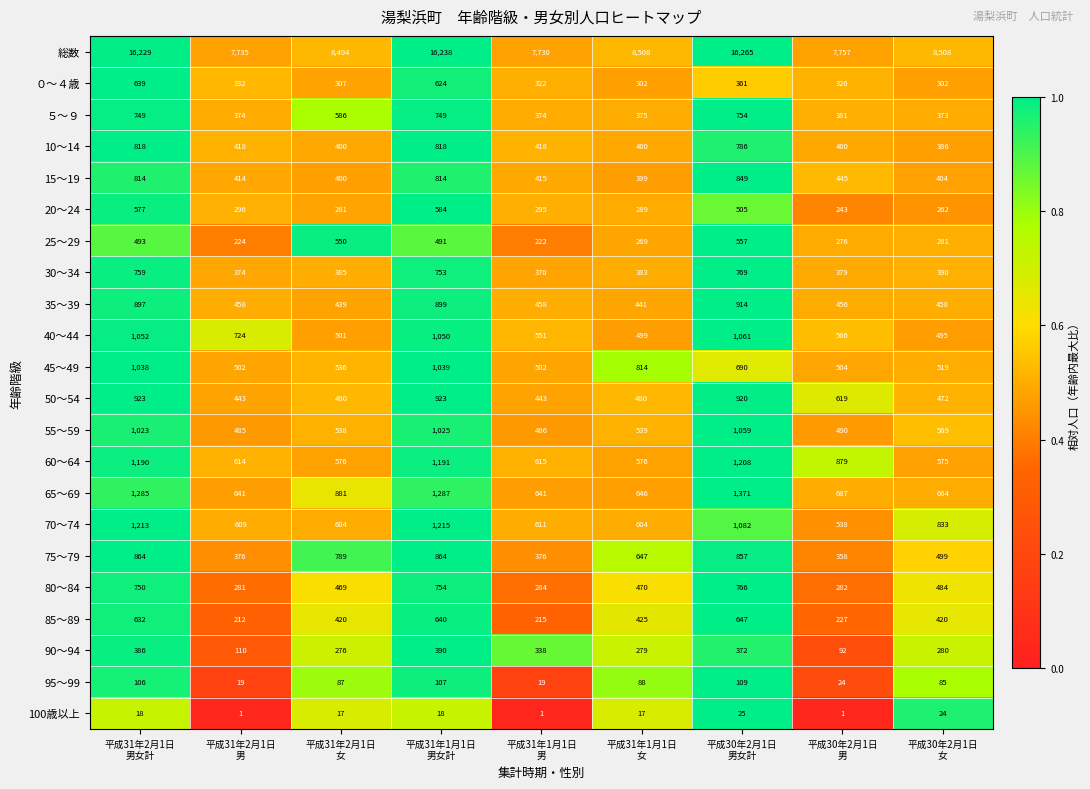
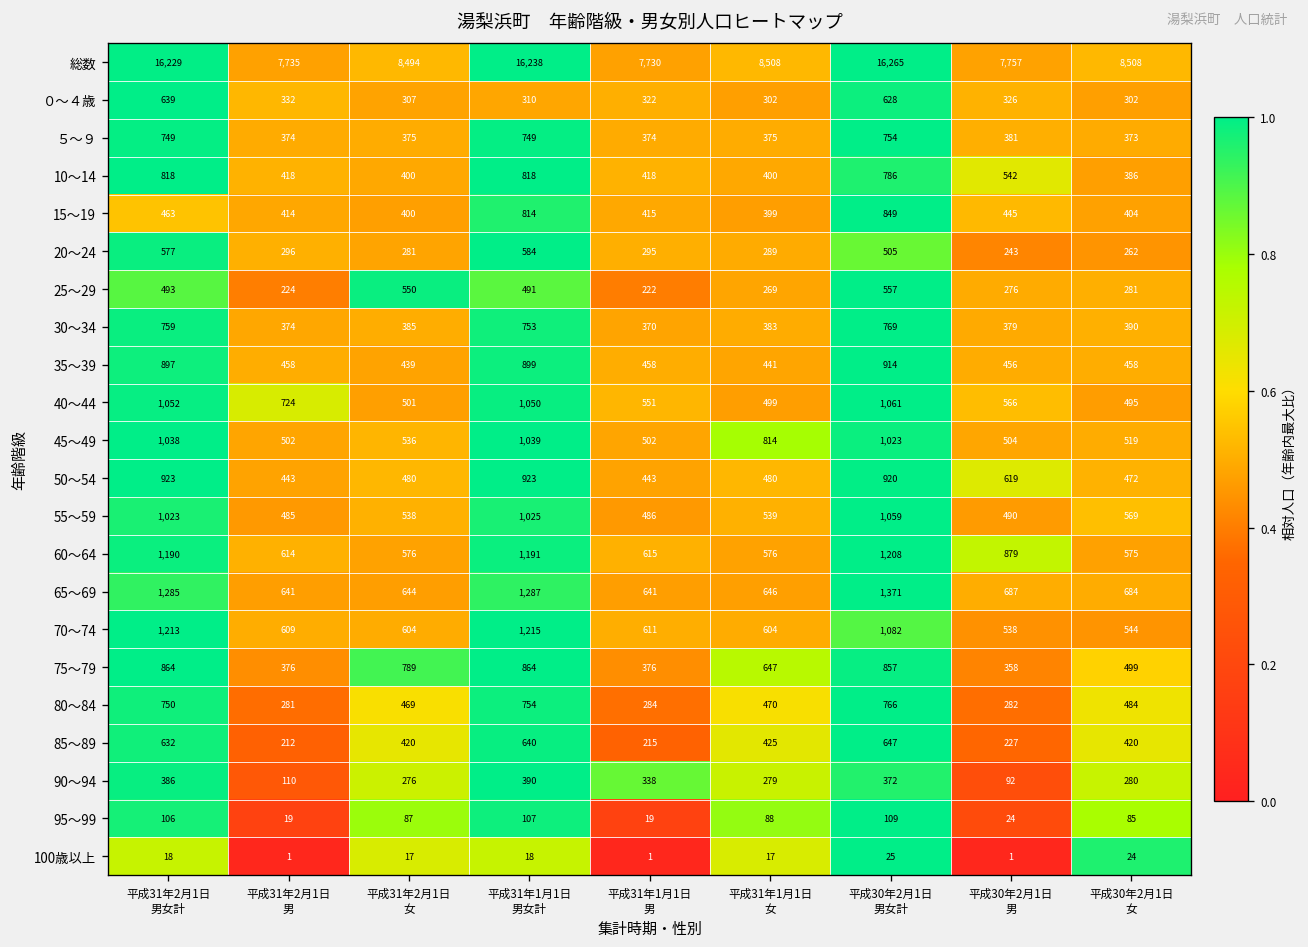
  {
    "総数": {
      "平成31年2月1日 男女計": "16,229",
      "平成31年2月1日 男": "7,735",
      "平成31年2月1日 女": "8,494",
      "平成31年1月1日 男女計": "16,238",
      "平成31年1月1日 男": "7,730",
      "平成31年1月1日 女": "8,508",
      "平成30年2月1日 男女計": "16,265",
      "平成30年2月1日 男": "7,757",
      "平成30年2月1日 女": "8,508"
    },
    "０～４歳": {
      "平成31年2月1日 男女計": "639",
      "平成31年2月1日 男": "332",
      "平成31年2月1日 女": "307",
-     "平成31年1月1日 男女計": "624",
+     "平成31年1月1日 男女計": "310",
      "平成31年1月1日 男": "322",
      "平成31年1月1日 女": "302",
-     "平成30年2月1日 男女計": "361",
+     "平成30年2月1日 男女計": "628",
      "平成30年2月1日 男": "326",
      "平成30年2月1日 女": "302"
    },
    "５～９": {
      "平成31年2月1日 男女計": "749",
      "平成31年2月1日 男": "374",
-     "平成31年2月1日 女": "586",
+     "平成31年2月1日 女": "375",
      "平成31年1月1日 男女計": "749",
      "平成31年1月1日 男": "374",
      "平成31年1月1日 女": "375",
      "平成30年2月1日 男女計": "754",
      "平成30年2月1日 男": "381",
      "平成30年2月1日 女": "373"
    },
    "10～14": {
      "平成31年2月1日 男女計": "818",
      "平成31年2月1日 男": "418",
      "平成31年2月1日 女": "400",
      "平成31年1月1日 男女計": "818",
      "平成31年1月1日 男": "418",
      "平成31年1月1日 女": "400",
      "平成30年2月1日 男女計": "786",
-     "平成30年2月1日 男": "400",
+     "平成30年2月1日 男": "542",
      "平成30年2月1日 女": "386"
    },
    "15～19": {
-     "平成31年2月1日 男女計": "814",
+     "平成31年2月1日 男女計": "463",
      "平成31年2月1日 男": "414",
      "平成31年2月1日 女": "400",
      "平成31年1月1日 男女計": "814",
      "平成31年1月1日 男": "415",
      "平成31年1月1日 女": "399",
      "平成30年2月1日 男女計": "849",
      "平成30年2月1日 男": "445",
      "平成30年2月1日 女": "404"
    },
    "20～24": {
      "平成31年2月1日 男女計": "577",
      "平成31年2月1日 男": "296",
      "平成31年2月1日 女": "281",
      "平成31年1月1日 男女計": "584",
      "平成31年1月1日 男": "295",
      "平成31年1月1日 女": "289",
      "平成30年2月1日 男女計": "505",
      "平成30年2月1日 男": "243",
      "平成30年2月1日 女": "262"
    },
    "25～29": {
      "平成31年2月1日 男女計": "493",
      "平成31年2月1日 男": "224",
      "平成31年2月1日 女": "550",
      "平成31年1月1日 男女計": "491",
      "平成31年1月1日 男": "222",
      "平成31年1月1日 女": "269",
      "平成30年2月1日 男女計": "557",
      "平成30年2月1日 男": "276",
      "平成30年2月1日 女": "281"
    },
    "30～34": {
      "平成31年2月1日 男女計": "759",
      "平成31年2月1日 男": "374",
      "平成31年2月1日 女": "385",
      "平成31年1月1日 男女計": "753",
      "平成31年1月1日 男": "370",
      "平成31年1月1日 女": "383",
      "平成30年2月1日 男女計": "769",
      "平成30年2月1日 男": "379",
      "平成30年2月1日 女": "390"
    },
    "35～39": {
      "平成31年2月1日 男女計": "897",
      "平成31年2月1日 男": "458",
      "平成31年2月1日 女": "439",
      "平成31年1月1日 男女計": "899",
      "平成31年1月1日 男": "458",
      "平成31年1月1日 女": "441",
      "平成30年2月1日 男女計": "914",
      "平成30年2月1日 男": "456",
      "平成30年2月1日 女": "458"
    },
    "40～44": {
      "平成31年2月1日 男女計": "1,052",
      "平成31年2月1日 男": "724",
      "平成31年2月1日 女": "501",
      "平成31年1月1日 男女計": "1,050",
      "平成31年1月1日 男": "551",
      "平成31年1月1日 女": "499",
      "平成30年2月1日 男女計": "1,061",
      "平成30年2月1日 男": "566",
      "平成30年2月1日 女": "495"
    },
    "45～49": {
      "平成31年2月1日 男女計": "1,038",
      "平成31年2月1日 男": "502",
      "平成31年2月1日 女": "536",
      "平成31年1月1日 男女計": "1,039",
      "平成31年1月1日 男": "502",
      "平成31年1月1日 女": "814",
-     "平成30年2月1日 男女計": "690",
+     "平成30年2月1日 男女計": "1,023",
      "平成30年2月1日 男": "504",
      "平成30年2月1日 女": "519"
    },
    "50～54": {
      "平成31年2月1日 男女計": "923",
      "平成31年2月1日 男": "443",
      "平成31年2月1日 女": "480",
      "平成31年1月1日 男女計": "923",
      "平成31年1月1日 男": "443",
      "平成31年1月1日 女": "480",
      "平成30年2月1日 男女計": "920",
      "平成30年2月1日 男": "619",
      "平成30年2月1日 女": "472"
    },
    "55～59": {
      "平成31年2月1日 男女計": "1,023",
      "平成31年2月1日 男": "485",
      "平成31年2月1日 女": "538",
      "平成31年1月1日 男女計": "1,025",
      "平成31年1月1日 男": "486",
      "平成31年1月1日 女": "539",
      "平成30年2月1日 男女計": "1,059",
      "平成30年2月1日 男": "490",
      "平成30年2月1日 女": "569"
    },
    "60～64": {
      "平成31年2月1日 男女計": "1,190",
      "平成31年2月1日 男": "614",
      "平成31年2月1日 女": "576",
      "平成31年1月1日 男女計": "1,191",
      "平成31年1月1日 男": "615",
      "平成31年1月1日 女": "576",
      "平成30年2月1日 男女計": "1,208",
      "平成30年2月1日 男": "879",
      "平成30年2月1日 女": "575"
    },
    "65～69": {
      "平成31年2月1日 男女計": "1,285",
      "平成31年2月1日 男": "641",
-     "平成31年2月1日 女": "881",
+     "平成31年2月1日 女": "644",
      "平成31年1月1日 男女計": "1,287",
      "平成31年1月1日 男": "641",
      "平成31年1月1日 女": "646",
      "平成30年2月1日 男女計": "1,371",
      "平成30年2月1日 男": "687",
      "平成30年2月1日 女": "684"
    },
    "70～74": {
      "平成31年2月1日 男女計": "1,213",
      "平成31年2月1日 男": "609",
      "平成31年2月1日 女": "604",
      "平成31年1月1日 男女計": "1,215",
      "平成31年1月1日 男": "611",
      "平成31年1月1日 女": "604",
      "平成30年2月1日 男女計": "1,082",
      "平成30年2月1日 男": "538",
-     "平成30年2月1日 女": "833"
+     "平成30年2月1日 女": "544"
    },
    "75～79": {
      "平成31年2月1日 男女計": "864",
      "平成31年2月1日 男": "376",
      "平成31年2月1日 女": "789",
      "平成31年1月1日 男女計": "864",
      "平成31年1月1日 男": "376",
      "平成31年1月1日 女": "647",
      "平成30年2月1日 男女計": "857",
      "平成30年2月1日 男": "358",
      "平成30年2月1日 女": "499"
    },
    "80～84": {
      "平成31年2月1日 男女計": "750",
      "平成31年2月1日 男": "281",
      "平成31年2月1日 女": "469",
      "平成31年1月1日 男女計": "754",
      "平成31年1月1日 男": "284",
      "平成31年1月1日 女": "470",
      "平成30年2月1日 男女計": "766",
      "平成30年2月1日 男": "282",
      "平成30年2月1日 女": "484"
    },
    "85～89": {
      "平成31年2月1日 男女計": "632",
      "平成31年2月1日 男": "212",
      "平成31年2月1日 女": "420",
      "平成31年1月1日 男女計": "640",
      "平成31年1月1日 男": "215",
      "平成31年1月1日 女": "425",
      "平成30年2月1日 男女計": "647",
      "平成30年2月1日 男": "227",
      "平成30年2月1日 女": "420"
    },
    "90～94": {
      "平成31年2月1日 男女計": "386",
      "平成31年2月1日 男": "110",
      "平成31年2月1日 女": "276",
      "平成31年1月1日 男女計": "390",
      "平成31年1月1日 男": "338",
      "平成31年1月1日 女": "279",
      "平成30年2月1日 男女計": "372",
      "平成30年2月1日 男": "92",
      "平成30年2月1日 女": "280"
    },
    "95～99": {
      "平成31年2月1日 男女計": "106",
      "平成31年2月1日 男": "19",
      "平成31年2月1日 女": "87",
      "平成31年1月1日 男女計": "107",
      "平成31年1月1日 男": "19",
      "平成31年1月1日 女": "88",
      "平成30年2月1日 男女計": "109",
      "平成30年2月1日 男": "24",
      "平成30年2月1日 女": "85"
    },
    "100歳以上": {
      "平成31年2月1日 男女計": "18",
      "平成31年2月1日 男": "1",
      "平成31年2月1日 女": "17",
      "平成31年1月1日 男女計": "18",
      "平成31年1月1日 男": "1",
      "平成31年1月1日 女": "17",
      "平成30年2月1日 男女計": "25",
      "平成30年2月1日 男": "1",
      "平成30年2月1日 女": "24"
    }
  }
